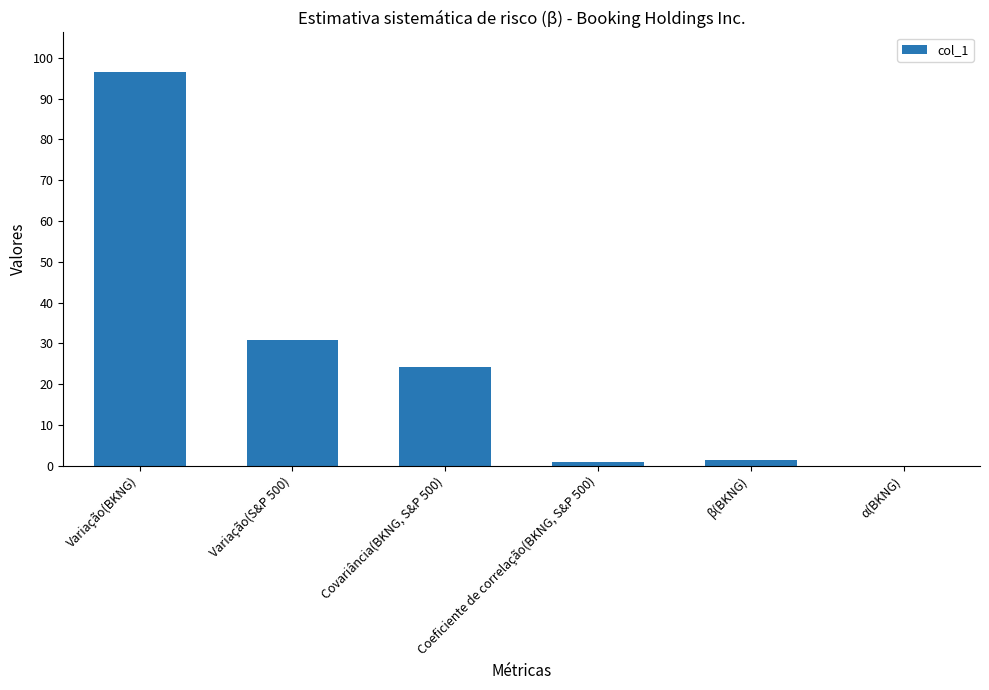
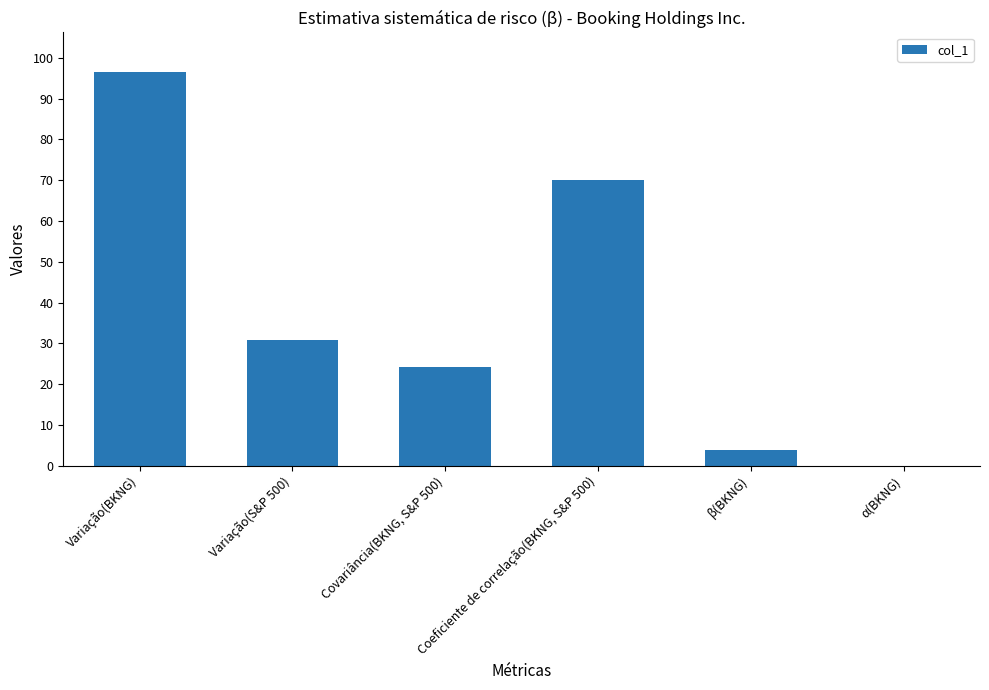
  {
    "Variação(BKNG)": 97,
    "Variação(S&P 500)": 31,
    "Covariância(BKNG, S&P 500)": 24,
-   "Coeficiente de correlação(BKNG, S&P 500)": 1,
-   "β(BKNG)": 1
+   "Coeficiente de correlação(BKNG, S&P 500)": 70,
+   "β(BKNG)": 4
  }
